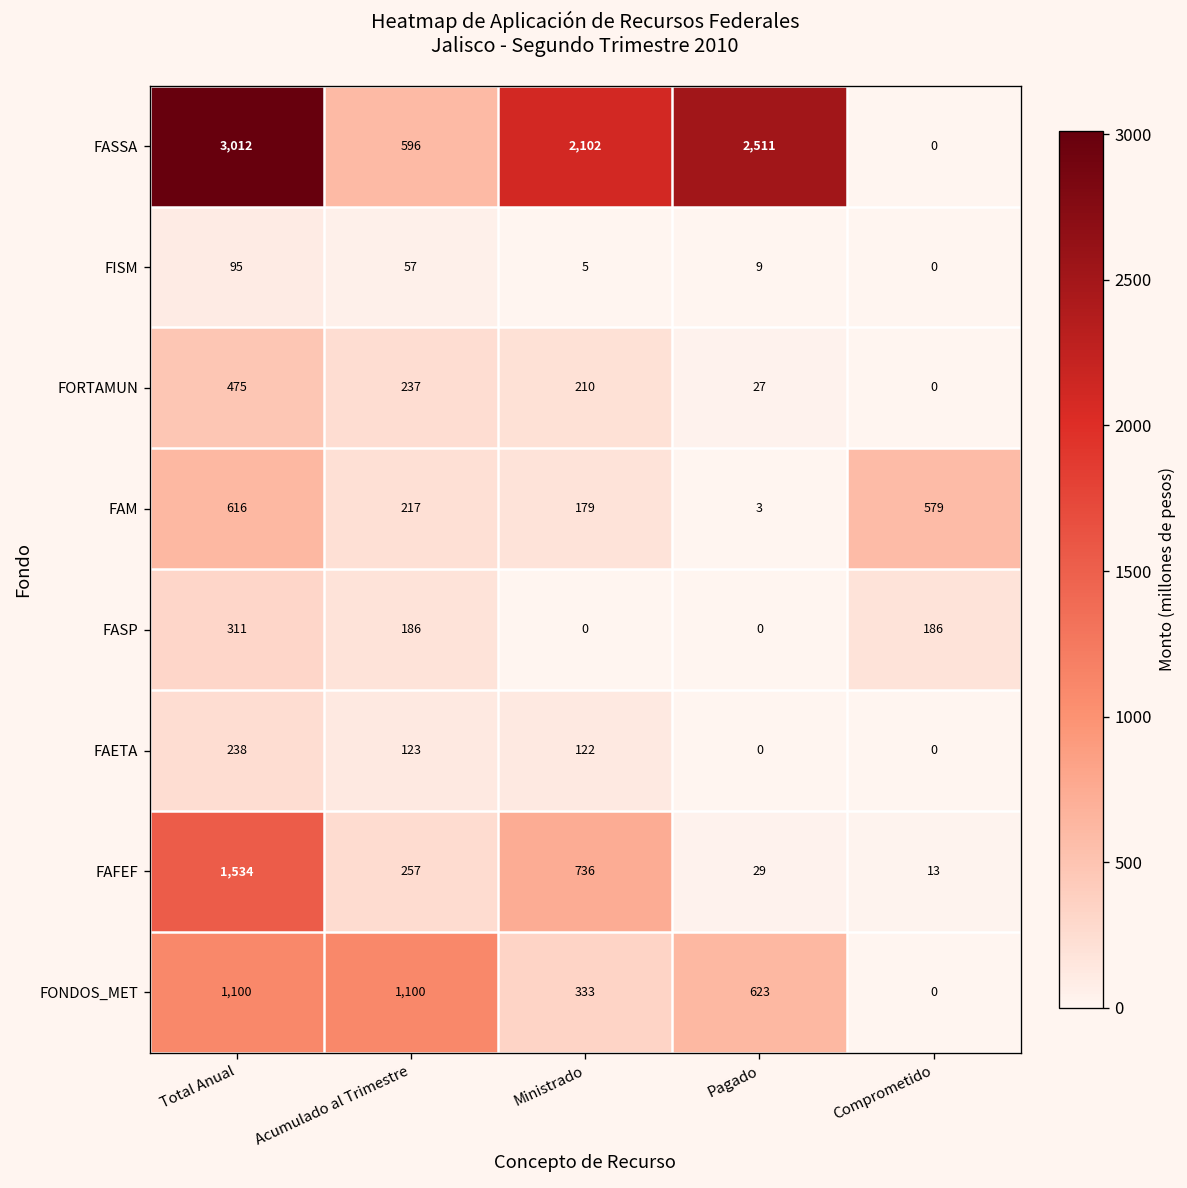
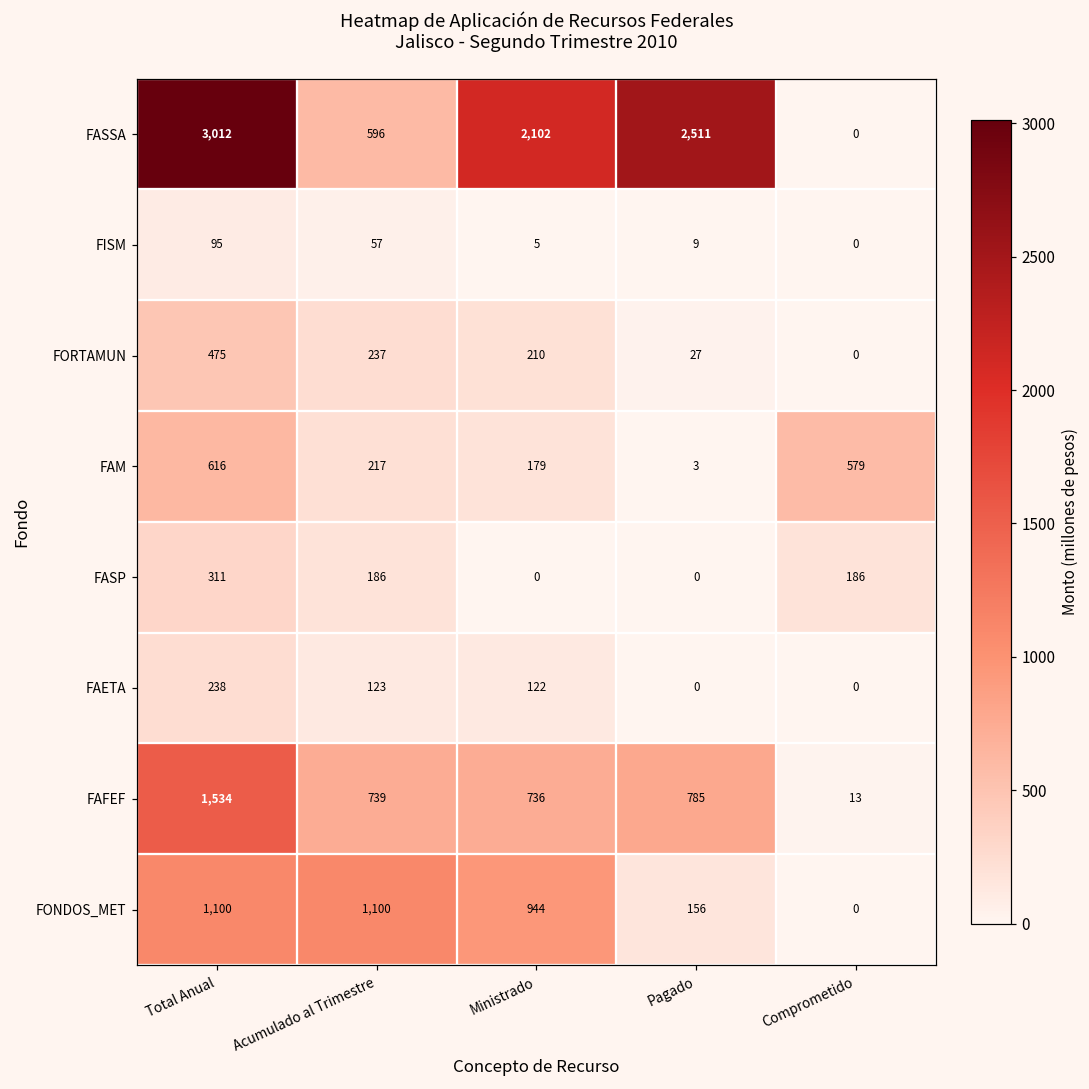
  {
    "FASSA": {
      "Total Anual": "3,012",
      "Acumulado al Trimestre": "596",
      "Ministrado": "2,102",
      "Pagado": "2,511",
      "Comprometido": "0"
    },
    "FISM": {
      "Total Anual": "95",
      "Acumulado al Trimestre": "57",
      "Ministrado": "5",
      "Pagado": "9",
      "Comprometido": "0"
    },
    "FORTAMUN": {
      "Total Anual": "475",
      "Acumulado al Trimestre": "237",
      "Ministrado": "210",
      "Pagado": "27",
      "Comprometido": "0"
    },
    "FAM": {
      "Total Anual": "616",
      "Acumulado al Trimestre": "217",
      "Ministrado": "179",
      "Pagado": "3",
      "Comprometido": "579"
    },
    "FASP": {
      "Total Anual": "311",
      "Acumulado al Trimestre": "186",
      "Ministrado": "0",
      "Pagado": "0",
      "Comprometido": "186"
    },
    "FAETA": {
      "Total Anual": "238",
      "Acumulado al Trimestre": "123",
      "Ministrado": "122",
      "Pagado": "0",
      "Comprometido": "0"
    },
    "FAFEF": {
      "Total Anual": "1,534",
-     "Acumulado al Trimestre": "257",
+     "Acumulado al Trimestre": "739",
      "Ministrado": "736",
-     "Pagado": "29",
+     "Pagado": "785",
      "Comprometido": "13"
    },
    "FONDOS_MET": {
      "Total Anual": "1,100",
      "Acumulado al Trimestre": "1,100",
-     "Ministrado": "333",
-     "Pagado": "623",
+     "Ministrado": "944",
+     "Pagado": "156",
      "Comprometido": "0"
    }
  }
